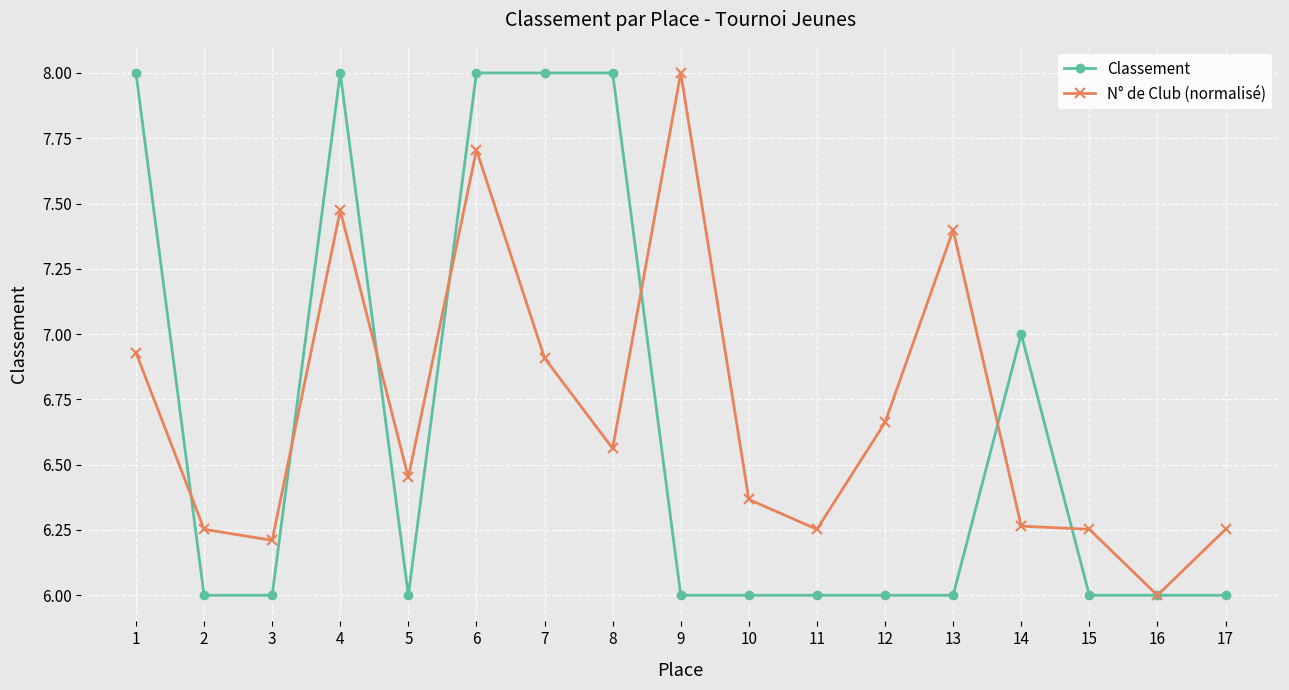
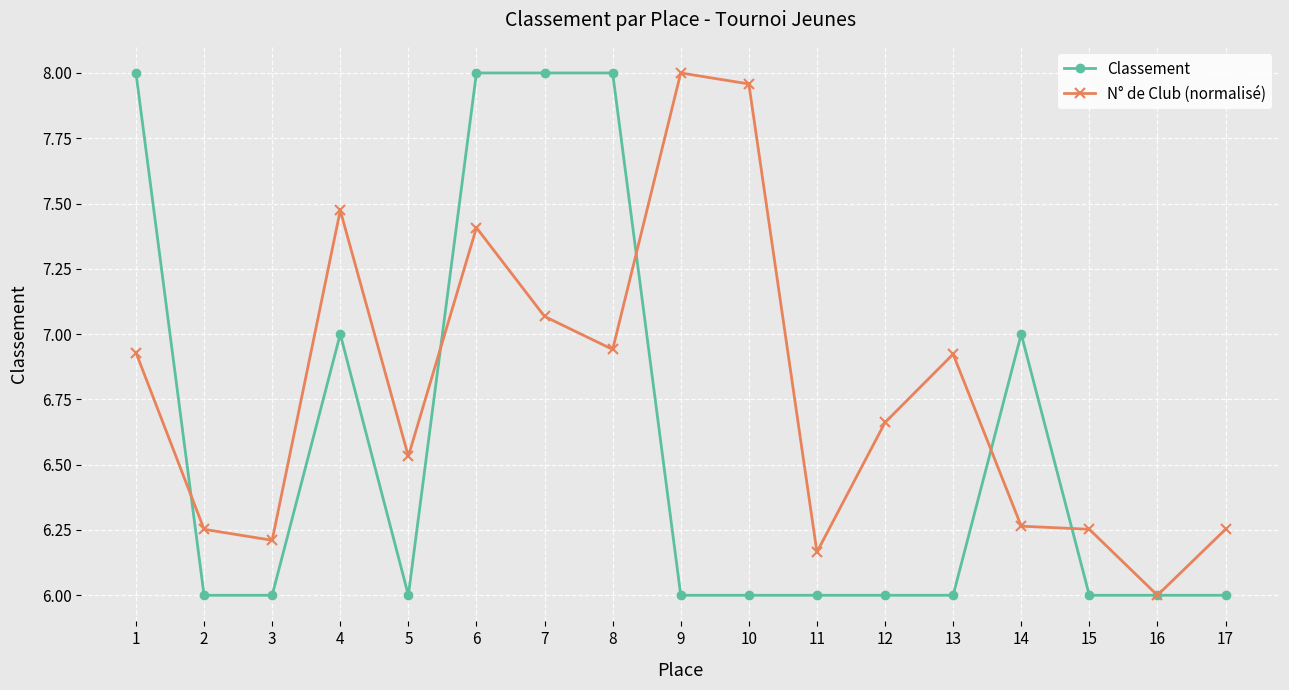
  {
    "Classement": {
      "1": 8,
      "2": 6,
      "3": 6,
-     "4": 8,
+     "4": 7,
      "5": 6,
      "6": 8,
      "7": 8,
      "8": 8,
      "9": 6,
      "10": 6,
      "11": 6,
      "12": 6,
      "13": 6,
      "14": 7,
      "15": 6,
      "17": 6
    },
    "N° de Club (normalisé)": {
      "1": 6.93,
      "2": 6.25,
      "3": 6.21,
      "4": 7.47,
-     "5": 6.45,
-     "6": 7.71,
-     "7": 6.91,
-     "8": 6.56,
+     "5": 6.53,
+     "6": 7.41,
+     "7": 7.07,
+     "8": 6.94,
      "9": 8.00,
-     "10": 6.37,
-     "11": 6.25,
+     "10": 7.96,
+     "11": 6.17,
      "12": 6.66,
-     "13": 7.40,
+     "13": 6.92,
      "14": 6.26,
      "15": 6.25,
      "17": 6.25
    }
  }
